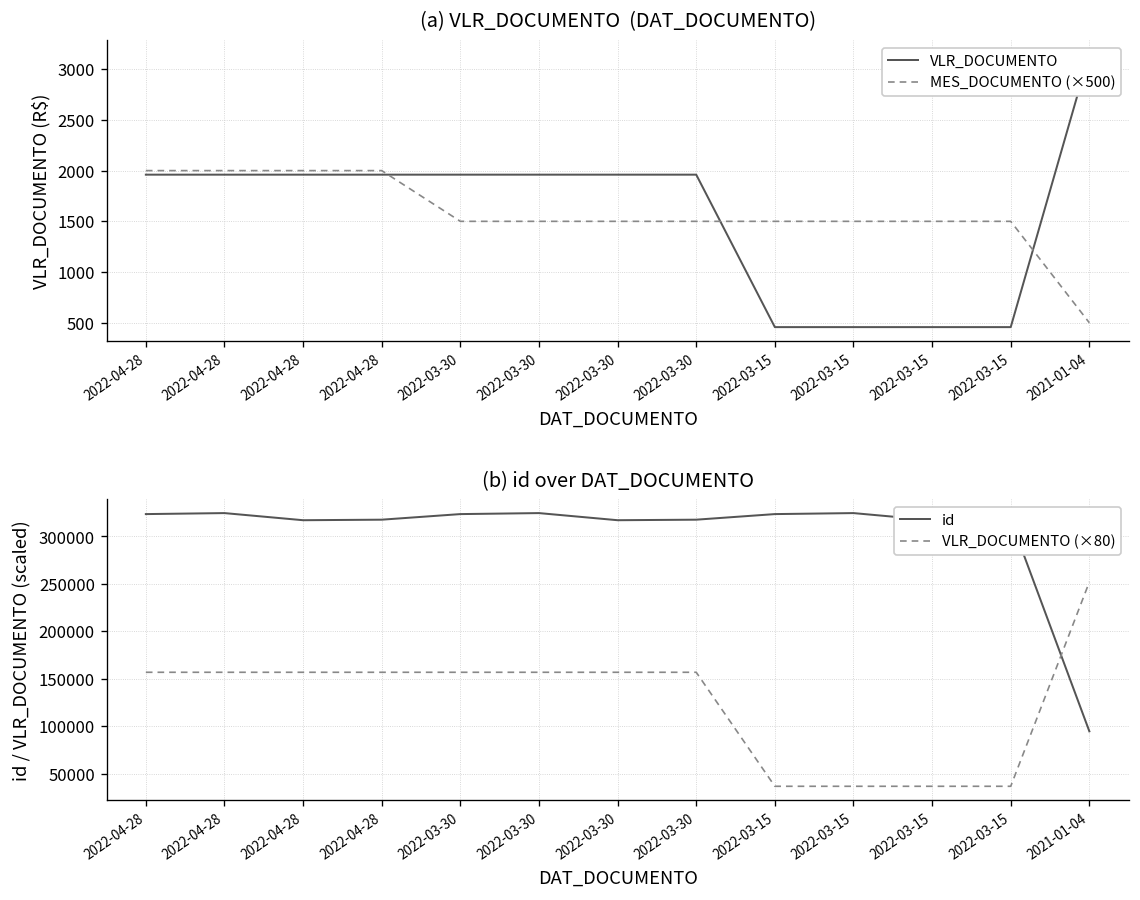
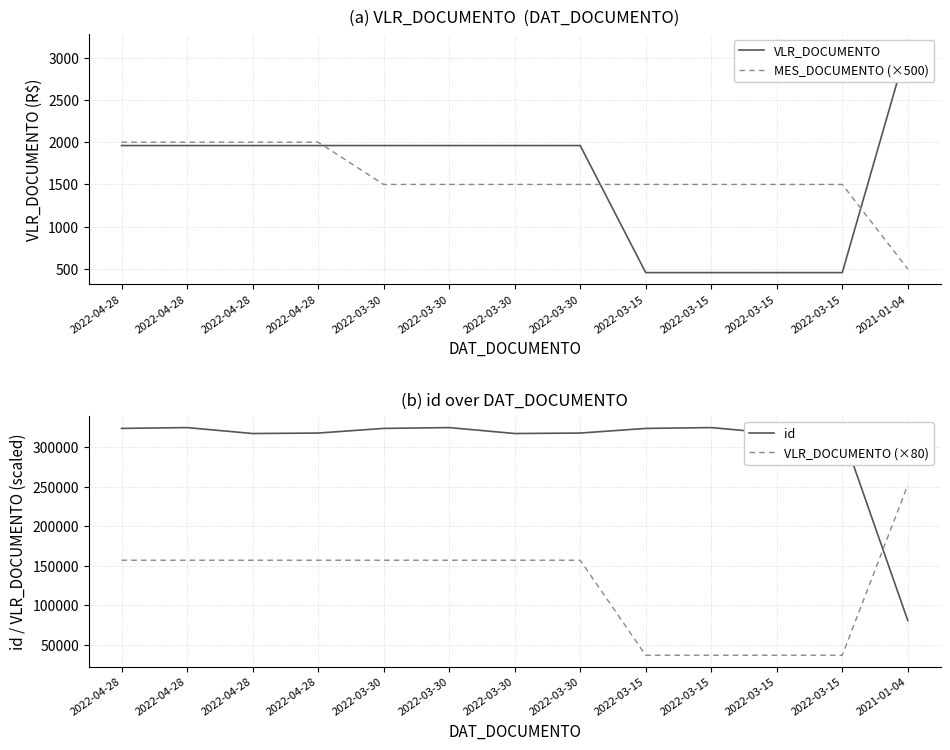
  {
    "(a) VLR_DOCUMENTO (DAT_DOCUMENTO)": {
      "MES_DOCUMENTO (×500)": {
        "2021-01-04": 500
      }
    },
    "(b) id over DAT_DOCUMENTO": {
      "id": {
-       "2021-01-04": 90000
+       "2021-01-04": 80000
      },
      "VLR_DOCUMENTO (×80)": {
        "2021-01-04": 250000
      }
    }
  }
